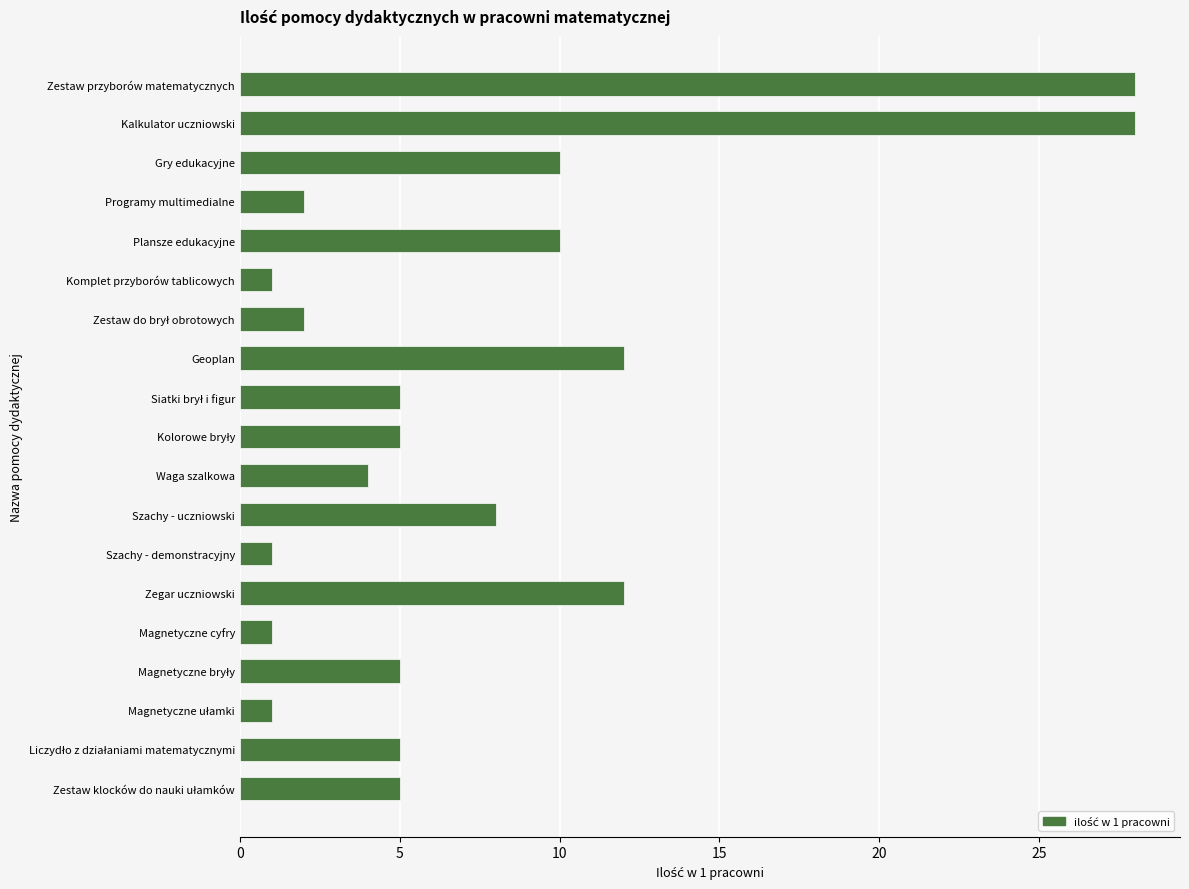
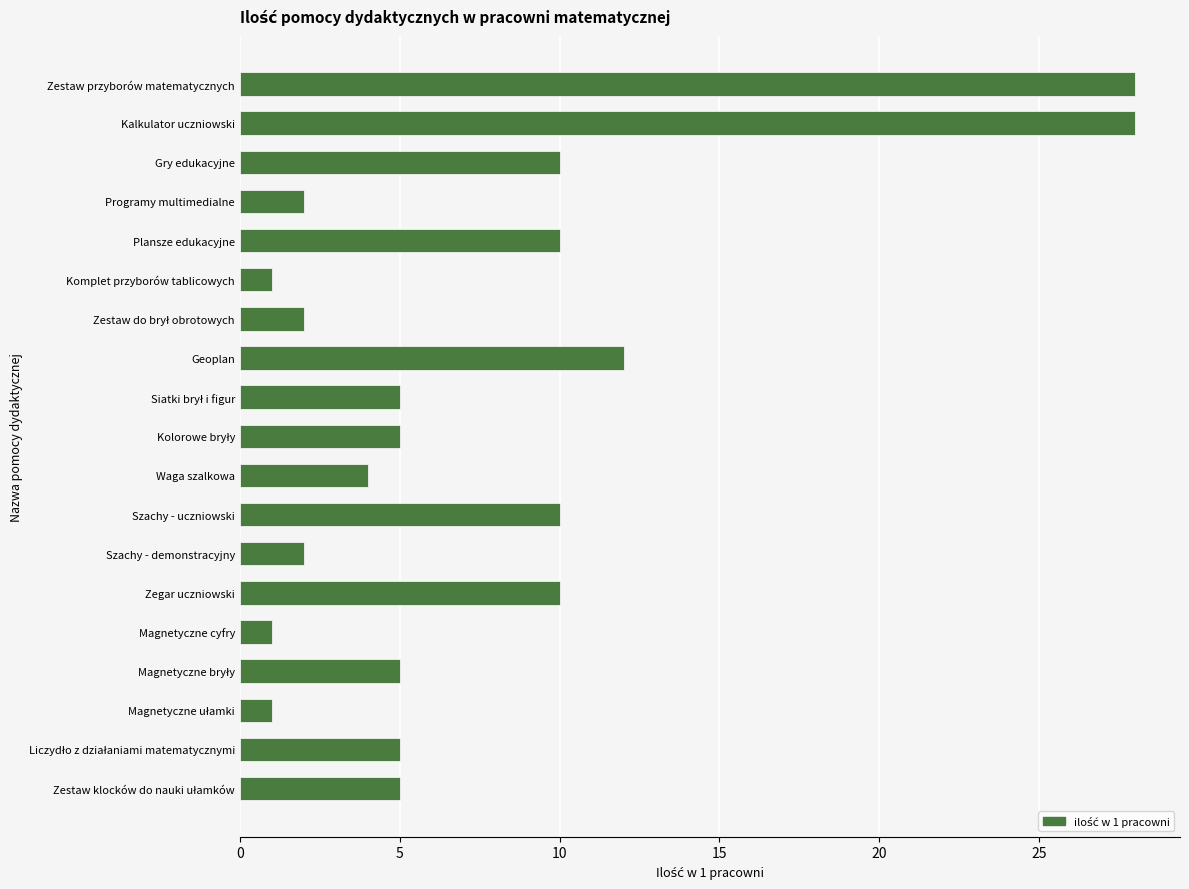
  {
    "Zestaw przyborów matematycznych": 28,
    "Kalkulator uczniowski": 28,
    "Gry edukacyjne": 10,
    "Programy multimedialne": 2,
    "Plansze edukacyjne": 10,
    "Komplet przyborów tablicowych": 1,
    "Zestaw do brył obrotowych": 2,
    "Geoplan": 12,
    "Siatki brył i figur": 5,
    "Kolorowe bryły": 5,
    "Waga szalkowa": 4,
-   "Szachy - uczniowski": 8,
-   "Szachy - demonstracyjny": 1,
-   "Zegar uczniowski": 12,
+   "Szachy - uczniowski": 10,
+   "Szachy - demonstracyjny": 2,
+   "Zegar uczniowski": 10,
    "Magnetyczne cyfry": 1,
    "Magnetyczne bryły": 5,
    "Magnetyczne ułamki": 1,
    "Liczydło z działaniami matematycznymi": 5,
    "Zestaw klocków do nauki ułamków": 5
  }
